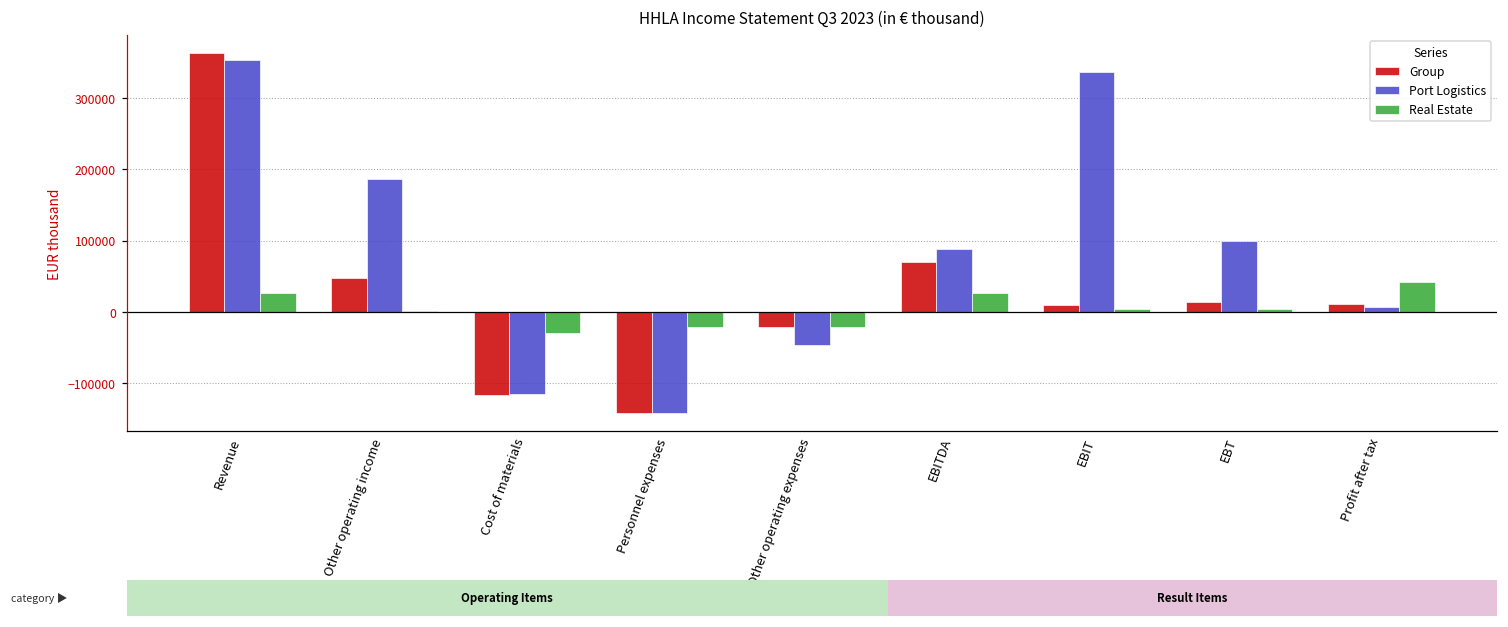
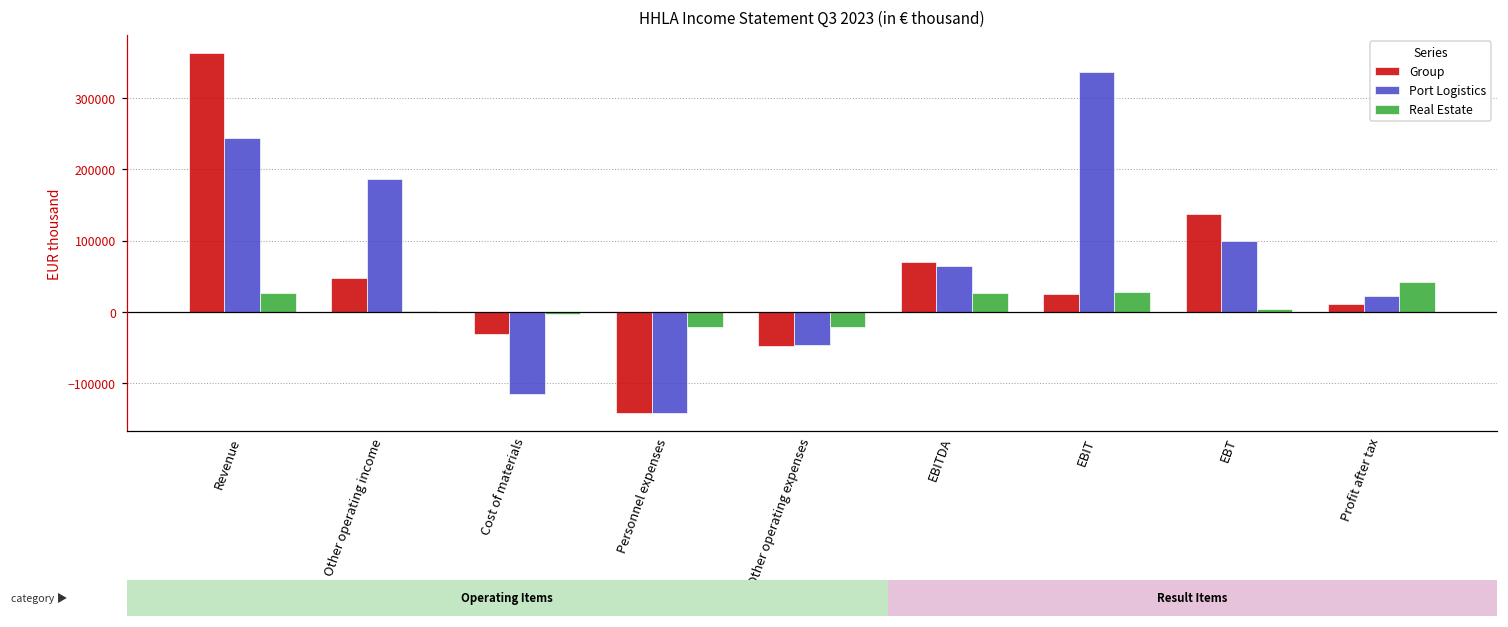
  {
    "Group": {
      "Revenue": 360000,
      "Other operating income": 50000,
-     "Cost of materials": -120000,
+     "Cost of materials": -30000,
      "Personnel expenses": -140000,
-     "Other operating expenses": -20000,
+     "Other operating expenses": -50000,
      "EBITDA": 70000,
-     "EBIT": 10000,
-     "EBT": 10000,
+     "EBIT": 30000,
+     "EBT": 140000,
      "Profit after tax": 10000
    },
    "Port Logistics": {
-     "Revenue": 350000,
+     "Revenue": 240000,
      "Other operating income": 190000,
      "Cost of materials": -110000,
      "Personnel expenses": -140000,
      "Other operating expenses": -50000,
-     "EBITDA": 90000,
+     "EBITDA": 60000,
      "EBIT": 340000,
      "EBT": 100000,
-     "Profit after tax": 10000
+     "Profit after tax": 20000
    },
    "Real Estate": {
      "Revenue": 30000,
-     "Cost of materials": -30000,
+     "Cost of materials": 0,
      "Personnel expenses": -20000,
      "Other operating expenses": -20000,
      "EBITDA": 30000,
-     "EBIT": 0,
+     "EBIT": 30000,
      "Profit after tax": 40000
    }
  }
